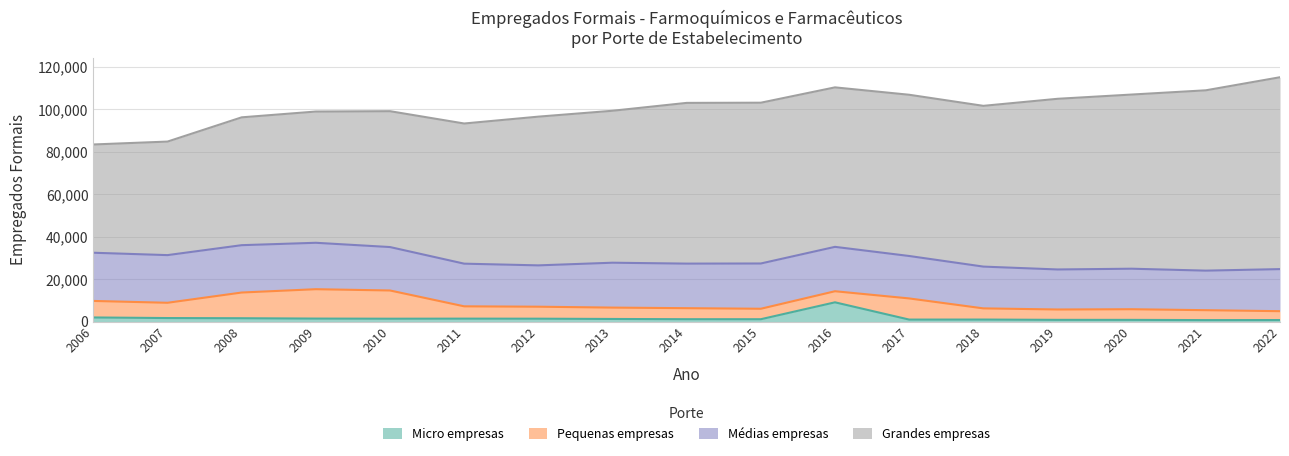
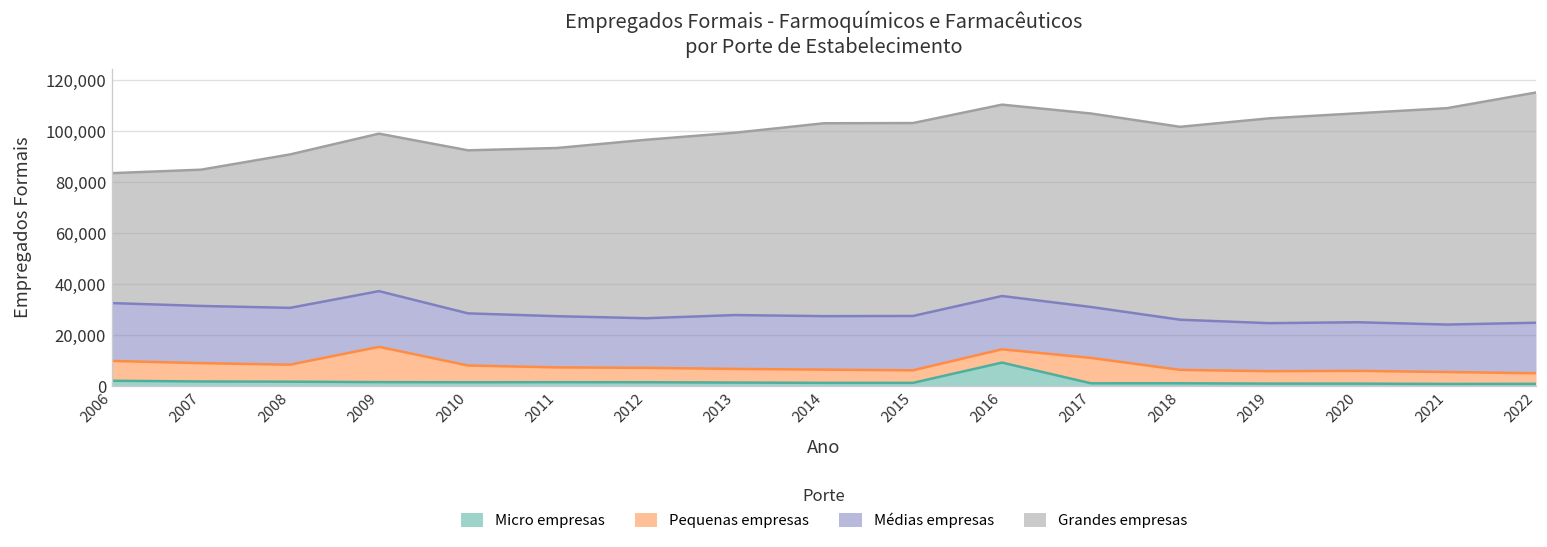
  {
    "Micro empresas": {
      "2006": "2,000",
      "2007": "2,000",
      "2008": "2,000",
      "2009": "1,000",
      "2010": "1,000",
      "2011": "1,000",
      "2012": "1,000",
      "2013": "1,000",
      "2014": "1,000",
      "2015": "1,000",
      "2016": "9,000",
      "2017": "1,000",
      "2018": "1,000",
      "2019": "1,000",
      "2020": "1,000",
      "2021": "1,000",
      "2022": "1,000"
    },
    "Pequenas empresas": {
      "2006": "8,000",
      "2007": "7,000",
-     "2008": "12,000",
+     "2008": "7,000",
      "2009": "14,000",
-     "2010": "13,000",
+     "2010": "7,000",
      "2011": "6,000",
      "2012": "6,000",
      "2013": "5,000",
      "2014": "5,000",
      "2015": "5,000",
      "2016": "5,000",
      "2017": "10,000",
      "2018": "5,000",
      "2019": "5,000",
      "2020": "5,000",
      "2021": "5,000",
      "2022": "4,000"
    }
  }
